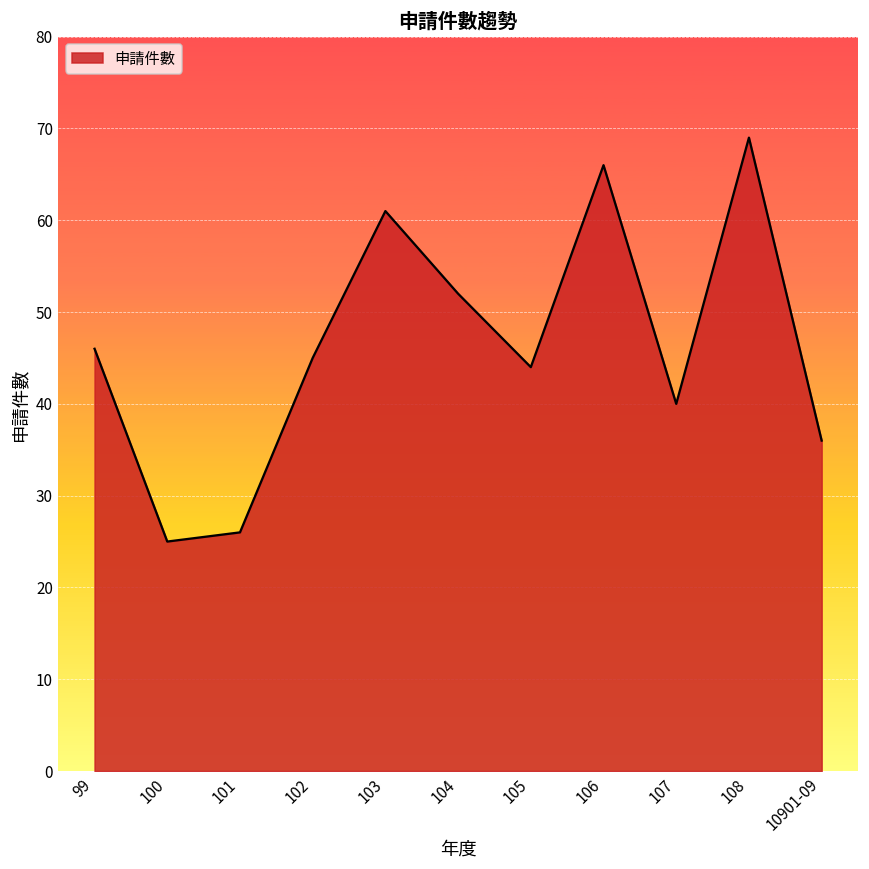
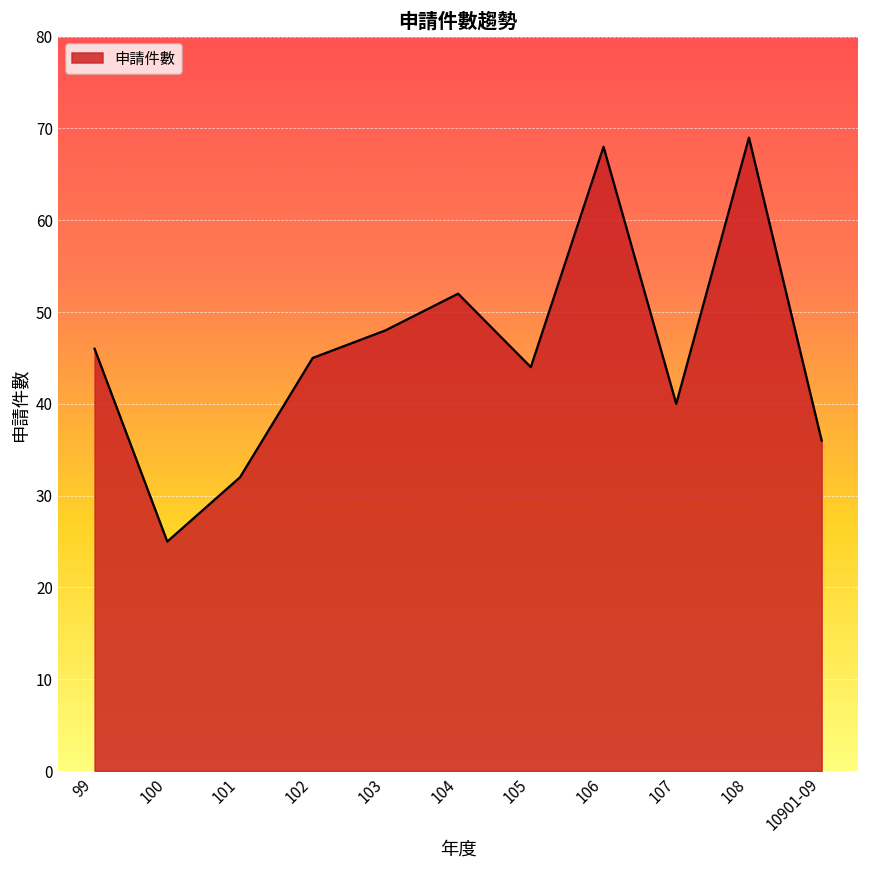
  {
    "99": 46,
    "100": 25,
-   "101": 26,
+   "101": 32,
    "102": 45,
-   "103": 61,
+   "103": 48,
    "104": 52,
    "105": 44,
-   "106": 66,
+   "106": 68,
    "107": 40,
    "108": 69,
    "10901-09": 36
  }
